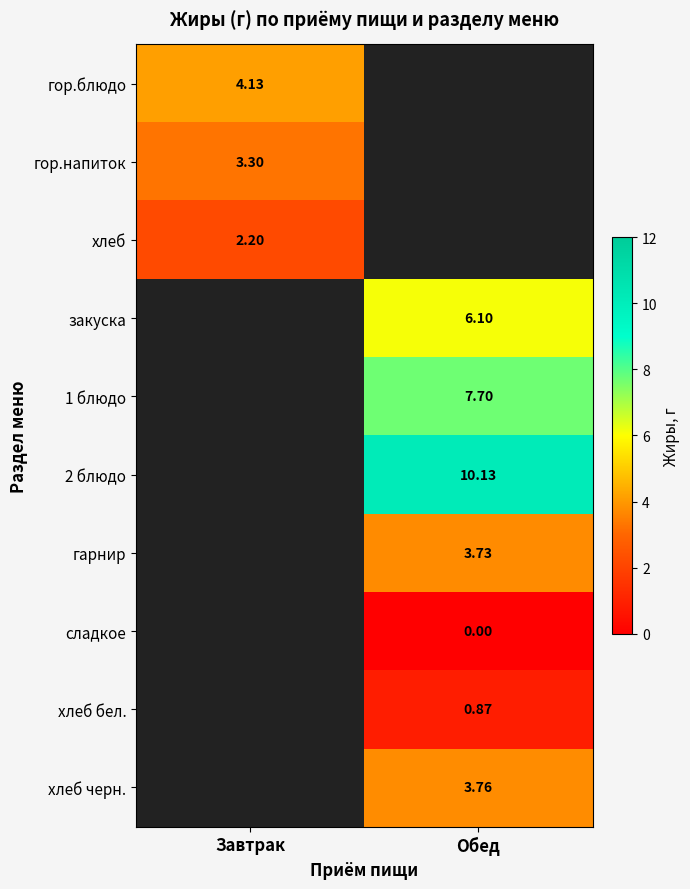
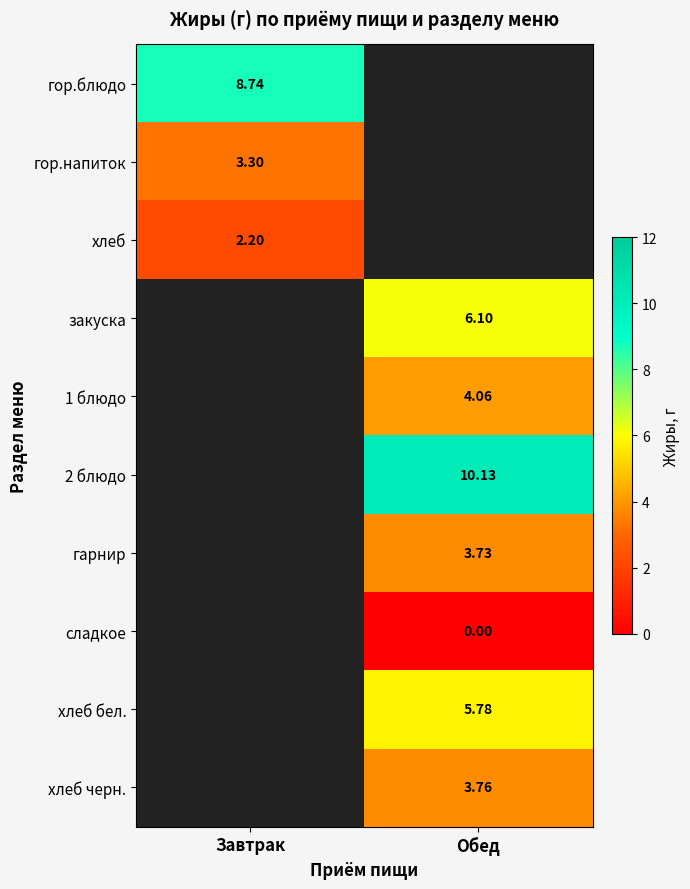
  {
    "гор.блюдо": {
-     "Завтрак": 4.13
+     "Завтрак": 8.74
    },
    "гор.напиток": {
      "Завтрак": 3.30
    },
    "хлеб": {
      "Завтрак": 2.20
    },
    "закуска": {
      "Обед": 6.10
    },
    "1 блюдо": {
-     "Обед": 7.70
+     "Обед": 4.06
    },
    "2 блюдо": {
      "Обед": 10.13
    },
    "гарнир": {
      "Обед": 3.73
    },
    "сладкое": {
      "Обед": 0.00
    },
    "хлеб бел.": {
-     "Обед": 0.87
+     "Обед": 5.78
    },
    "хлеб черн.": {
      "Обед": 3.76
    }
  }
